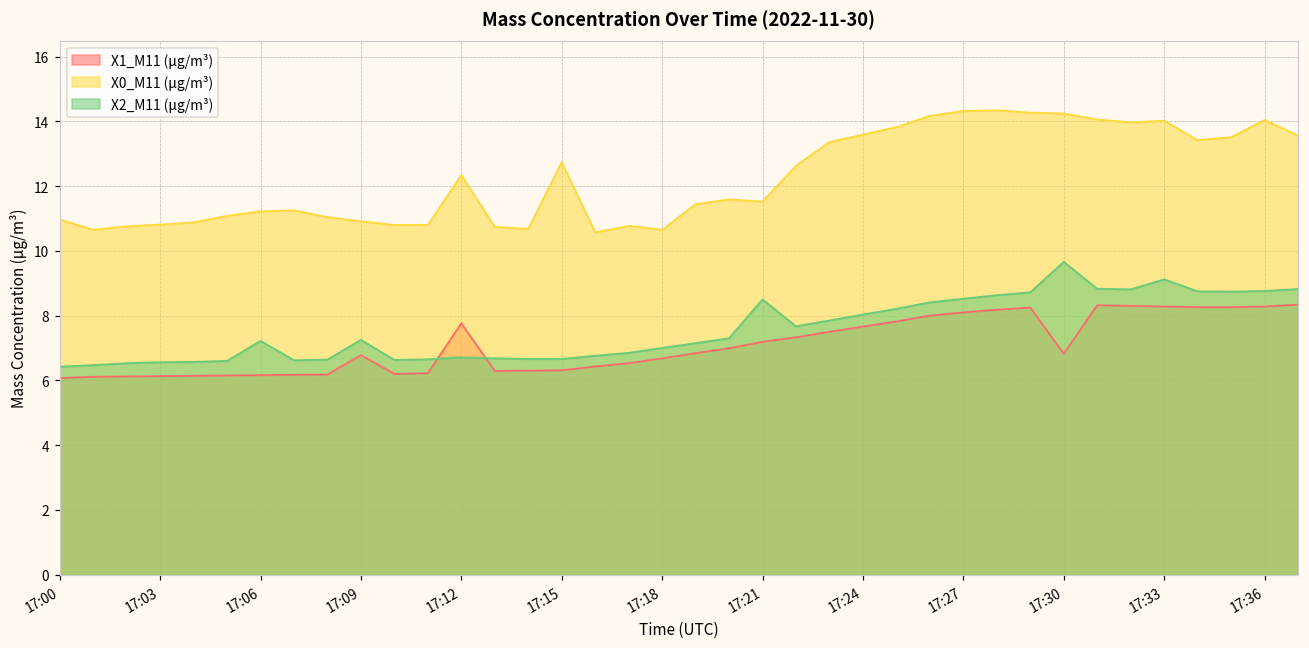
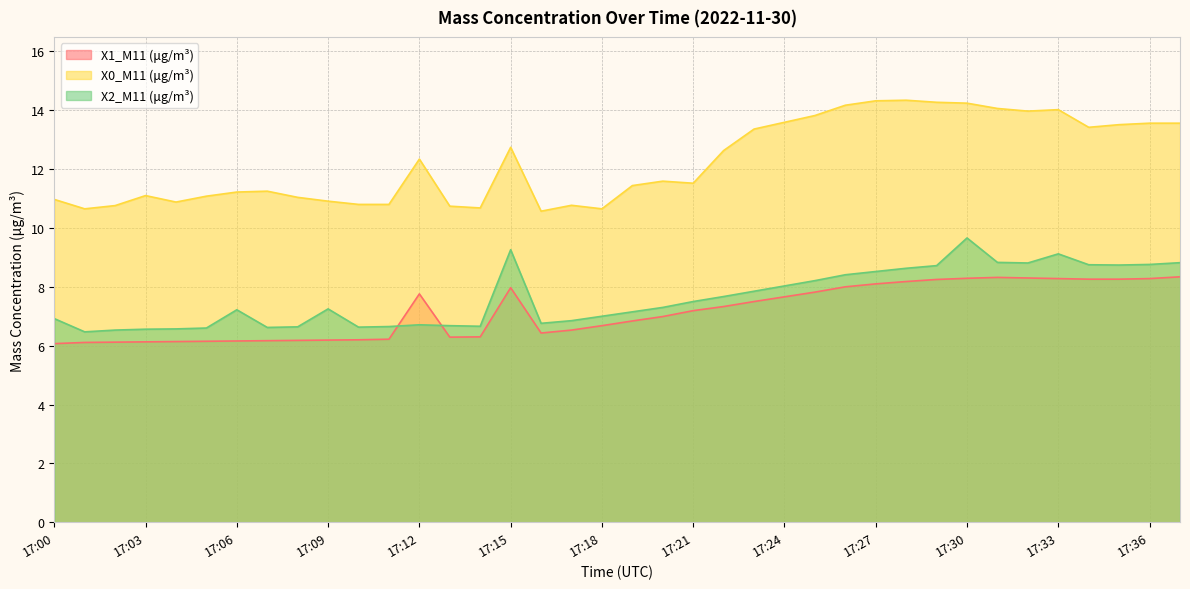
  {
    "X1_M11 (μg/m³)": {
      "17:00": 6.1,
      "17:03": 6.1,
      "17:06": 6.2,
-     "17:09": 6.8,
+     "17:09": 6.2,
      "17:12": 7.8,
-     "17:15": 6.3,
+     "17:15": 8.0,
      "17:18": 6.7,
      "17:21": 7.2,
      "17:24": 7.7,
      "17:27": 8.1,
-     "17:30": 6.8,
+     "17:30": 8.3,
      "17:33": 8.3,
      "17:36": 8.3
    },
    "X0_M11 (μg/m³)": {
      "17:00": 11.0,
-     "17:03": 10.8,
+     "17:03": 11.1,
      "17:06": 11.2,
      "17:09": 10.9,
      "17:12": 12.3,
      "17:15": 12.7,
      "17:18": 10.7,
      "17:21": 11.5,
      "17:24": 13.6,
      "17:27": 14.3,
      "17:30": 14.2,
      "17:33": 14.0,
-     "17:36": 14.0
+     "17:36": 13.6
    },
    "X2_M11 (μg/m³)": {
-     "17:00": 6.4,
+     "17:00": 6.9,
      "17:03": 6.6,
      "17:06": 7.2,
      "17:09": 7.3,
      "17:12": 6.7,
-     "17:15": 6.7,
+     "17:15": 9.3,
      "17:18": 7.0,
-     "17:21": 8.5,
+     "17:21": 7.5,
      "17:24": 8.0,
      "17:27": 8.5,
      "17:30": 9.7,
      "17:33": 9.1,
      "17:36": 8.8
    }
  }
